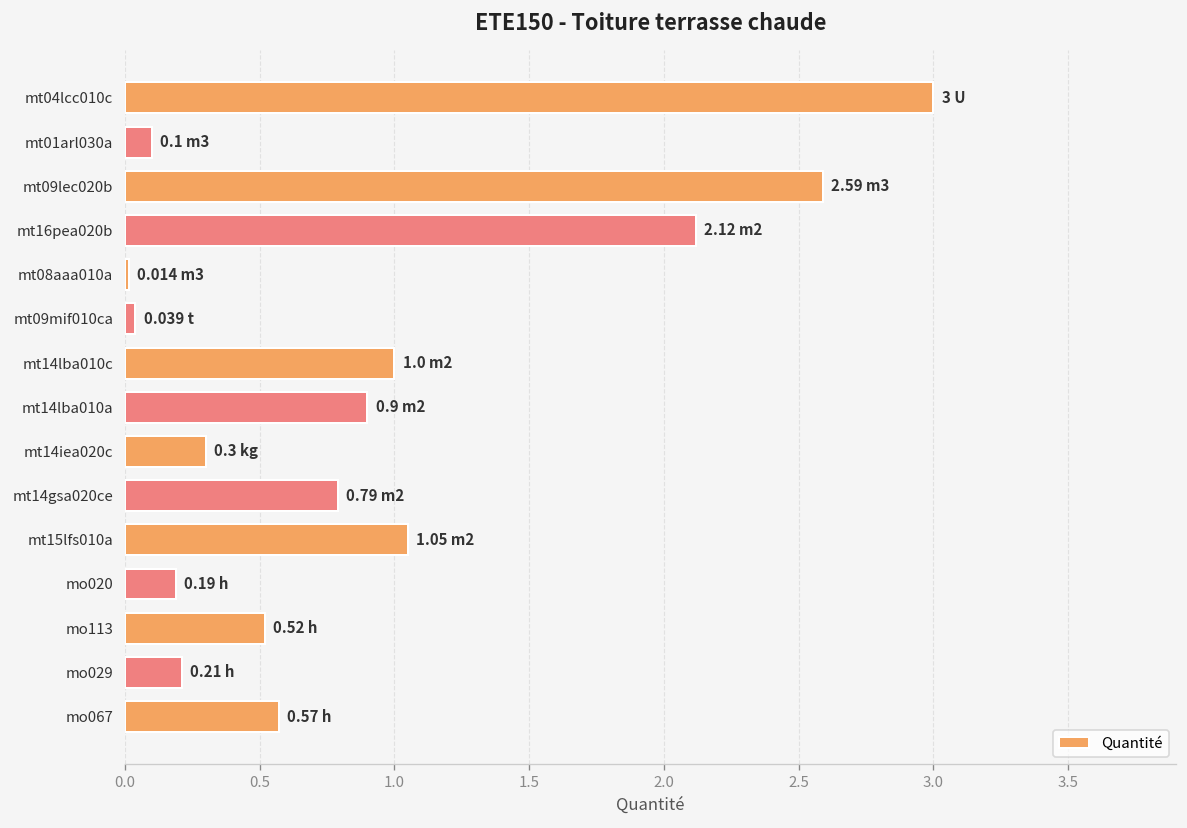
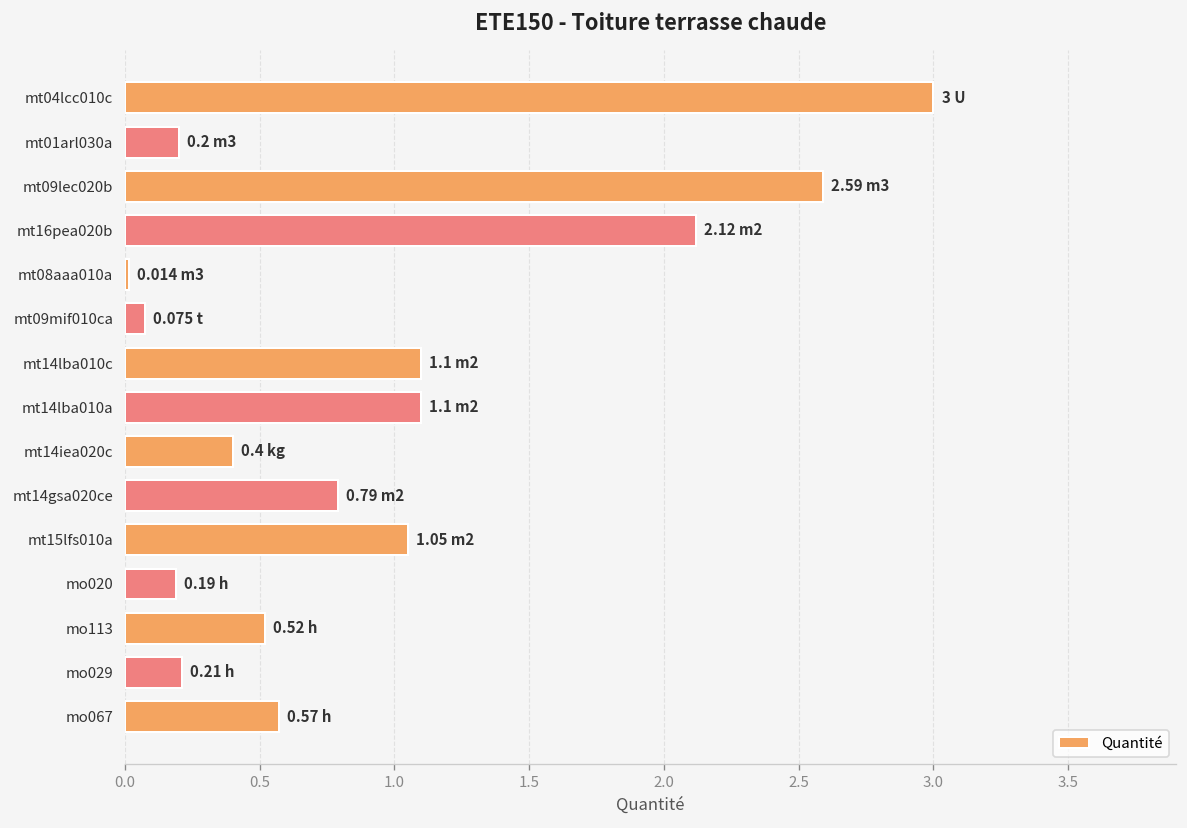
  {
    "mt04lcc010c": 3,
-   "mt01arl030a": 0.1,
+   "mt01arl030a": 0.2,
    "mt09lec020b": 2.59,
    "mt16pea020b": 2.12,
    "mt08aaa010a": 0.014,
-   "mt09mif010ca": 0.039,
-   "mt14lba010c": 1.0,
-   "mt14lba010a": 0.9,
-   "mt14iea020c": 0.3,
+   "mt09mif010ca": 0.075,
+   "mt14lba010c": 1.1,
+   "mt14lba010a": 1.1,
+   "mt14iea020c": 0.4,
    "mt14gsa020ce": 0.79,
    "mt15lfs010a": 1.05,
    "mo020": 0.19,
    "mo113": 0.52,
    "mo029": 0.21,
    "mo067": 0.57
  }
